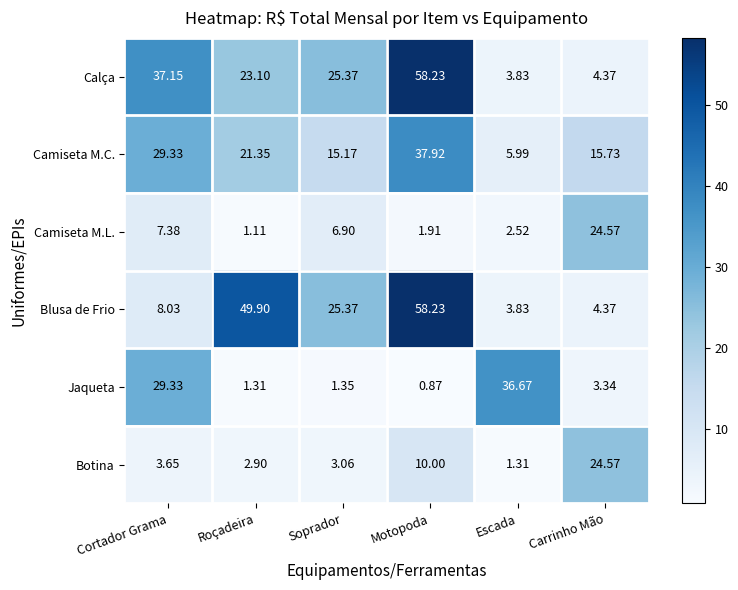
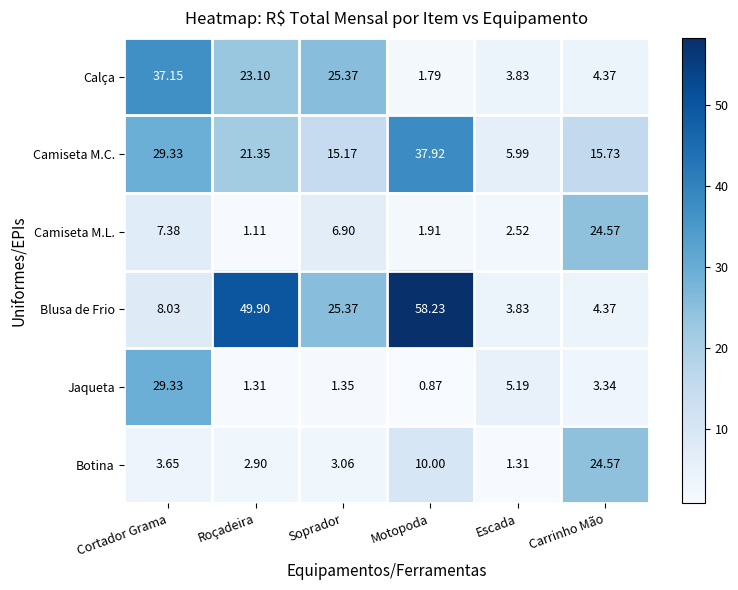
  {
    "Calça": {
      "Cortador Grama": 37.15,
      "Roçadeira": 23.10,
      "Soprador": 25.37,
-     "Motopoda": 58.23,
+     "Motopoda": 1.79,
      "Escada": 3.83,
      "Carrinho Mão": 4.37
    },
    "Camiseta M.C.": {
      "Cortador Grama": 29.33,
      "Roçadeira": 21.35,
      "Soprador": 15.17,
      "Motopoda": 37.92,
      "Escada": 5.99,
      "Carrinho Mão": 15.73
    },
    "Camiseta M.L.": {
      "Cortador Grama": 7.38,
      "Roçadeira": 1.11,
      "Soprador": 6.90,
      "Motopoda": 1.91,
      "Escada": 2.52,
      "Carrinho Mão": 24.57
    },
    "Blusa de Frio": {
      "Cortador Grama": 8.03,
      "Roçadeira": 49.90,
      "Soprador": 25.37,
      "Motopoda": 58.23,
      "Escada": 3.83,
      "Carrinho Mão": 4.37
    },
    "Jaqueta": {
      "Cortador Grama": 29.33,
      "Roçadeira": 1.31,
      "Soprador": 1.35,
      "Motopoda": 0.87,
-     "Escada": 36.67,
+     "Escada": 5.19,
      "Carrinho Mão": 3.34
    },
    "Botina": {
      "Cortador Grama": 3.65,
      "Roçadeira": 2.90,
      "Soprador": 3.06,
      "Motopoda": 10.00,
      "Escada": 1.31,
      "Carrinho Mão": 24.57
    }
  }
